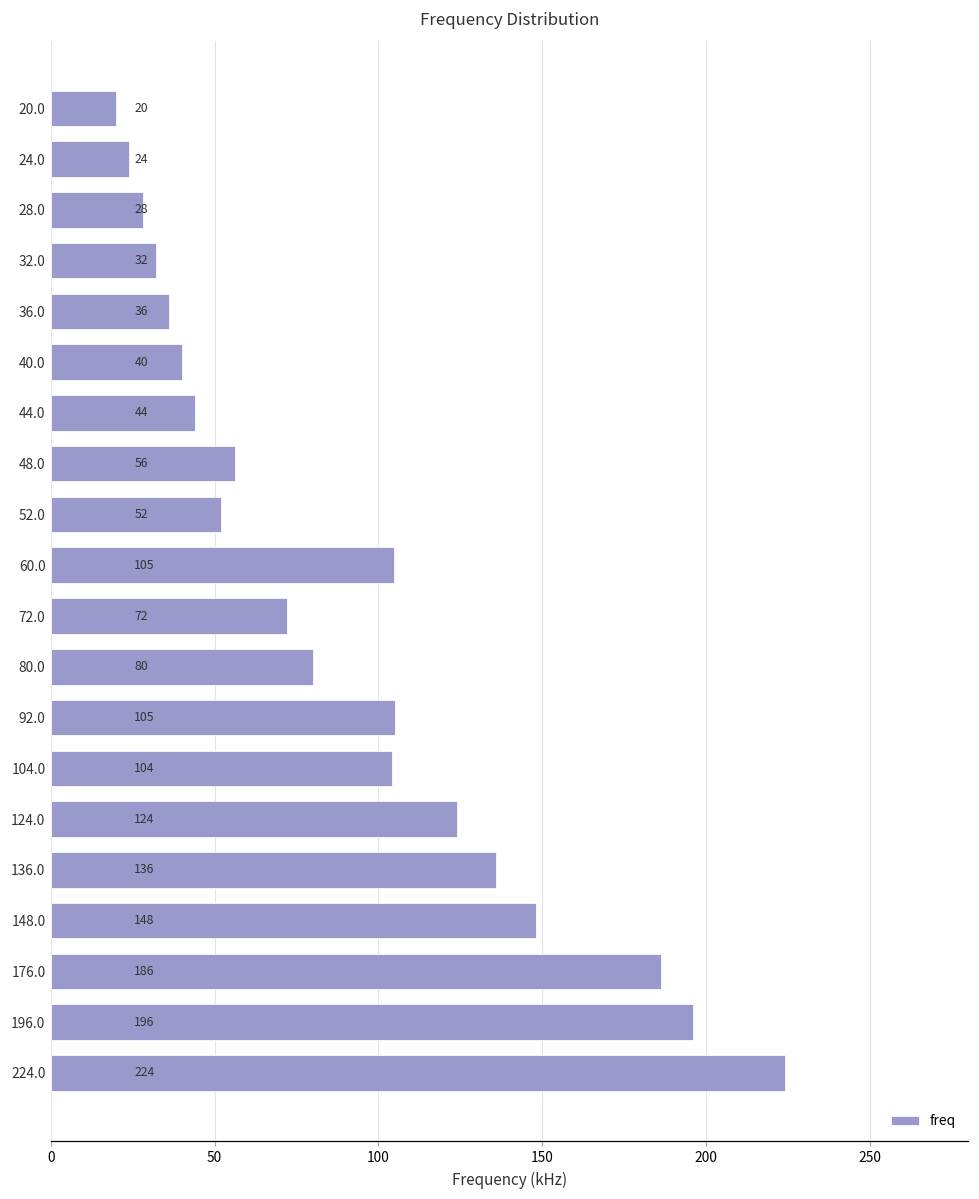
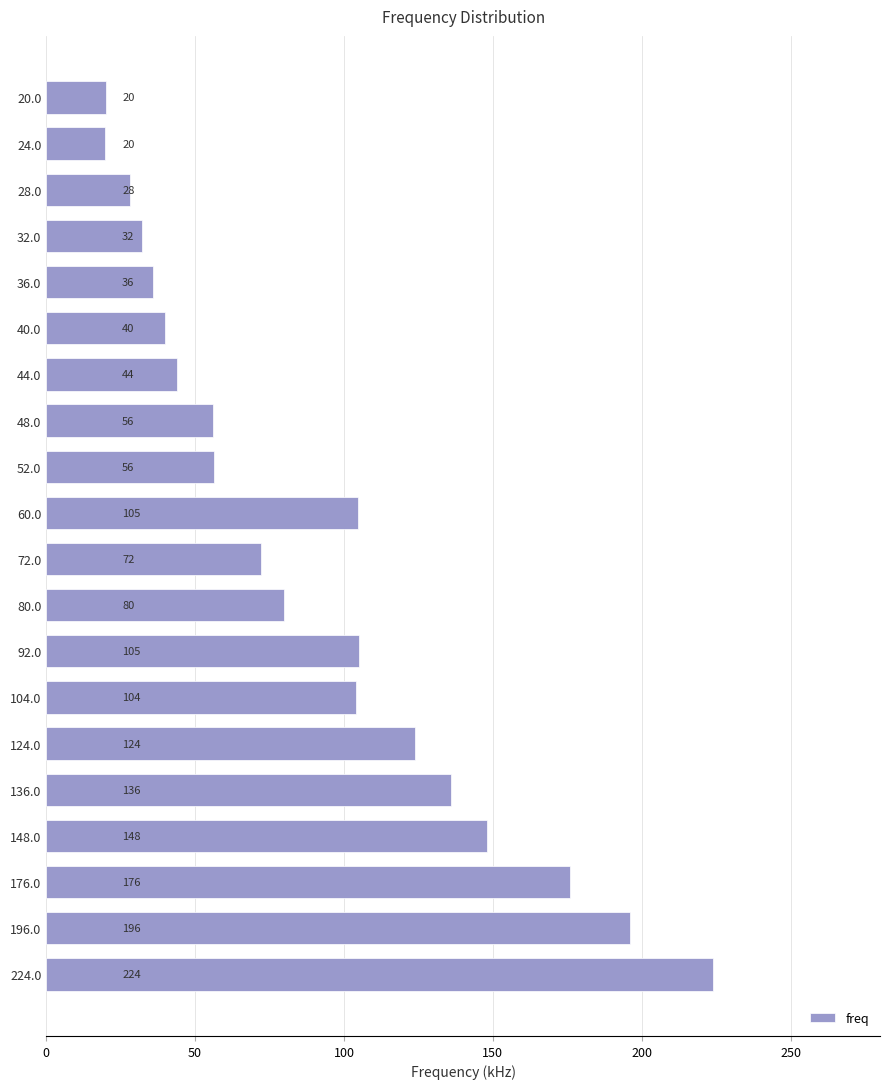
  {
    "20.0": 20,
-   "24.0": 24,
+   "24.0": 20,
    "28.0": 28,
    "32.0": 32,
    "36.0": 36,
    "40.0": 40,
    "44.0": 44,
    "48.0": 56,
-   "52.0": 52,
+   "52.0": 56,
    "60.0": 105,
    "72.0": 72,
    "80.0": 80,
    "92.0": 105,
    "104.0": 104,
    "124.0": 124,
    "136.0": 136,
    "148.0": 148,
-   "176.0": 186,
+   "176.0": 176,
    "196.0": 196,
    "224.0": 224
  }
